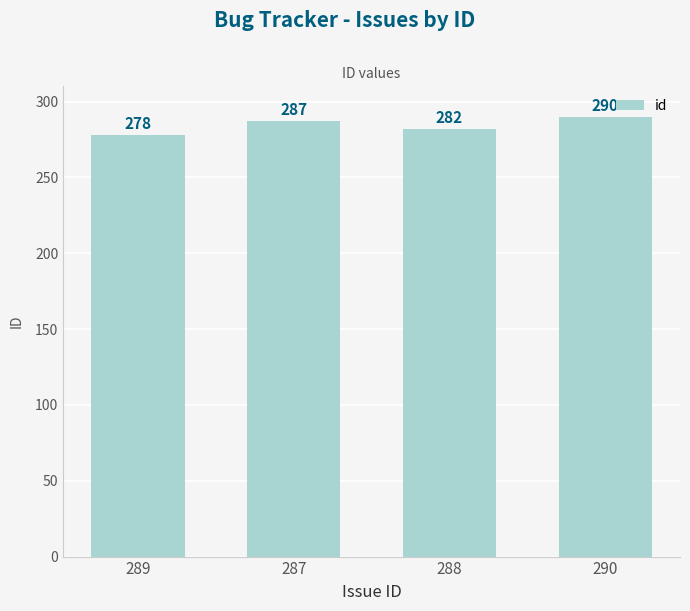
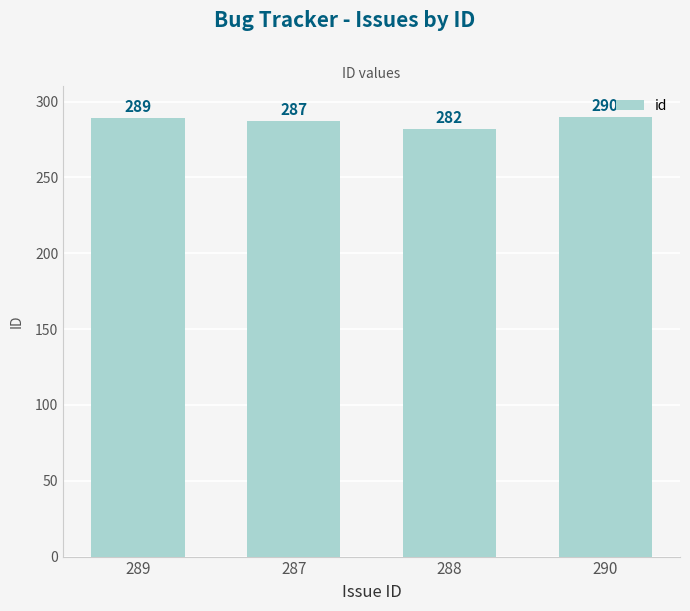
  {
-   "289": 278,
+   "289": 289,
    "287": 287,
    "288": 282,
    "290": 290
  }
